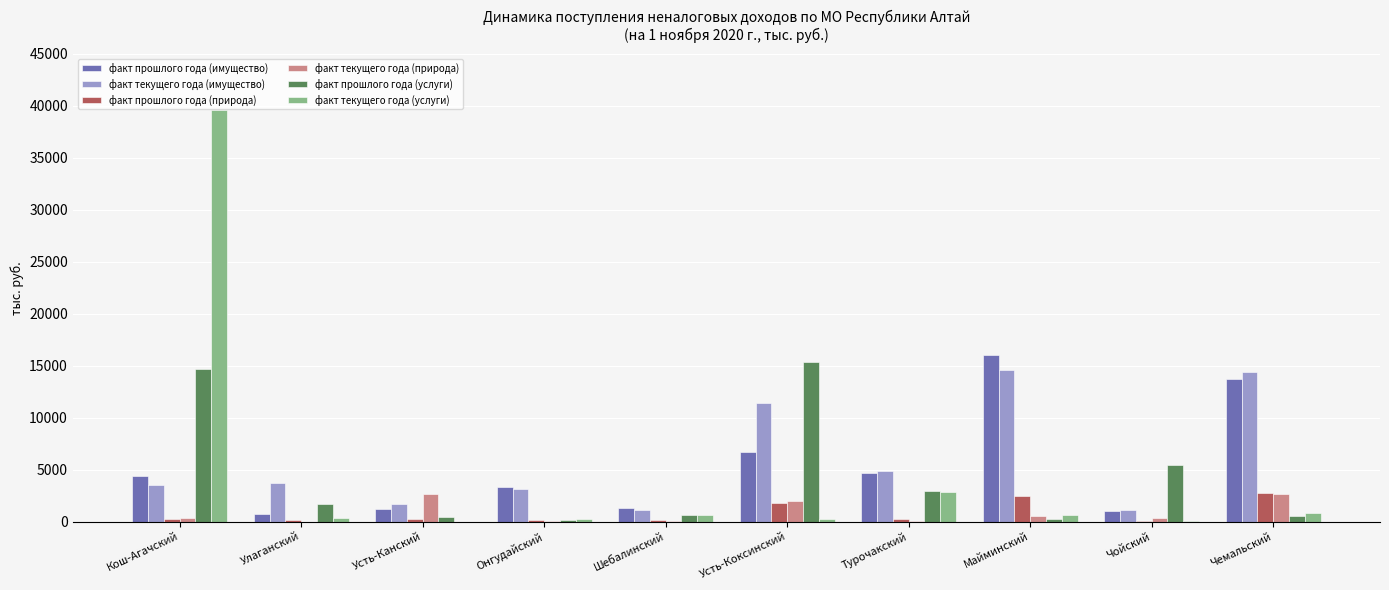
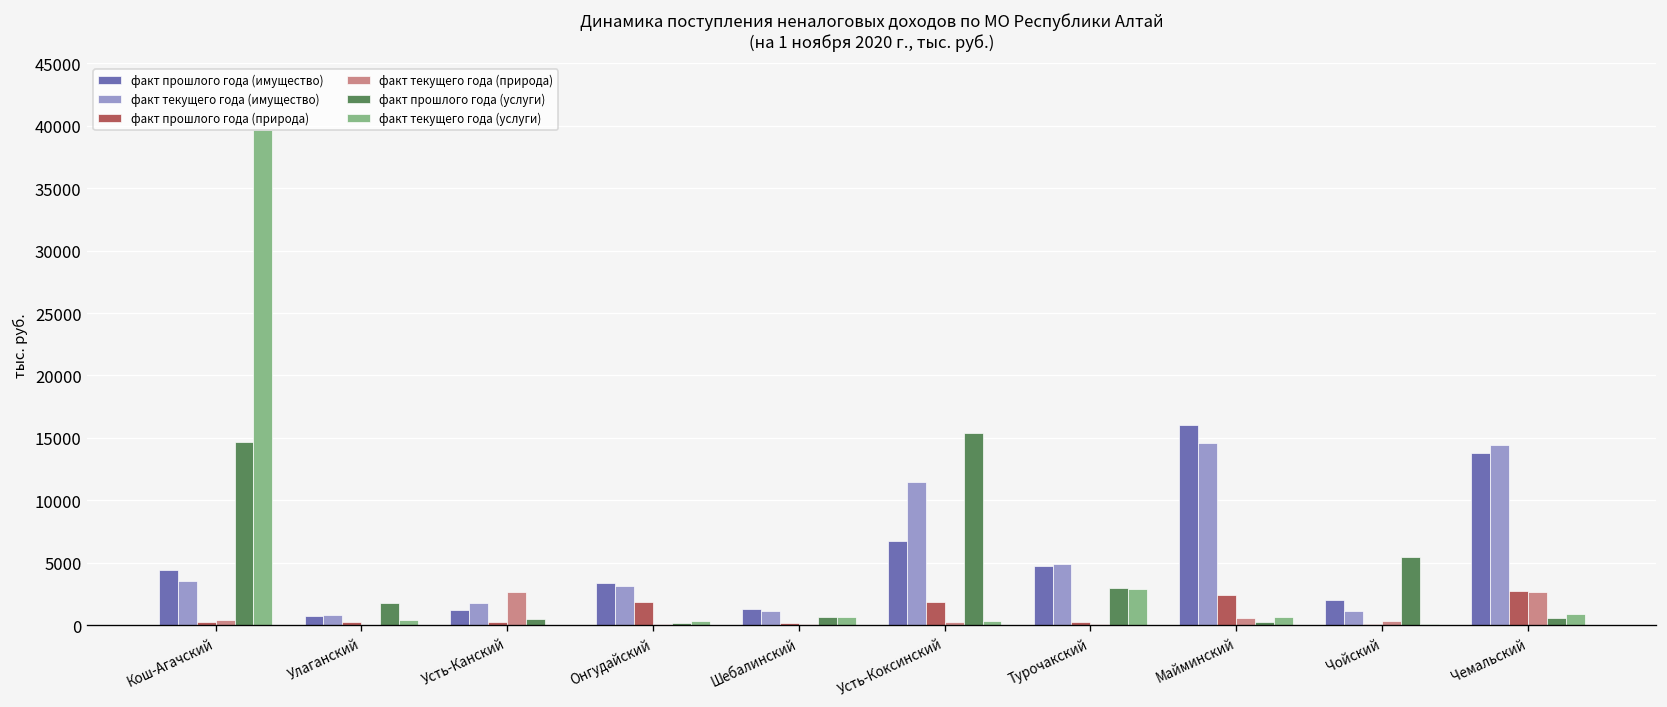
  {
    "факт прошлого года (имущество)": {
      "Кош-Агачский": 4400,
      "Улаганский": 700,
      "Усть-Канский": 1200,
      "Онгудайский": 3300,
      "Шебалинский": 1300,
      "Усть-Коксинский": 6700,
      "Турочакский": 4700,
      "Майминский": 16000,
-     "Чойский": 1000,
+     "Чойский": 2000,
      "Чемальский": 13800
    },
    "факт текущего года (имущество)": {
      "Кош-Агачский": 3500,
-     "Улаганский": 3800,
+     "Улаганский": 800,
      "Усть-Канский": 1700,
      "Онгудайский": 3100,
      "Шебалинский": 1100,
      "Усть-Коксинский": 11500,
      "Турочакский": 4900,
      "Майминский": 14600,
      "Чойский": 1100,
      "Чемальский": 14400
    },
    "факт прошлого года (природа)": {
      "Кош-Агачский": 300,
-     "Онгудайский": 200,
+     "Онгудайский": 1800,
      "Усть-Коксинский": 1800,
      "Майминский": 2400,
      "Чемальский": 2700
    },
    "факт текущего года (природа)": {
      "Кош-Агачский": 400,
      "Усть-Канский": 2700,
-     "Усть-Коксинский": 2000,
+     "Усть-Коксинский": 200,
      "Майминский": 500,
      "Чойский": 300,
      "Чемальский": 2700
    },
    "факт прошлого года (услуги)": {
      "Кош-Агачский": 14700,
      "Улаганский": 1700,
      "Усть-Канский": 500,
      "Шебалинский": 700,
      "Усть-Коксинский": 15400,
      "Турочакский": 3000,
      "Чойский": 5400,
      "Чемальский": 600
    },
    "факт текущего года (услуги)": {
      "Кош-Агачский": 39600,
      "Улаганский": 400,
      "Онгудайский": 300,
      "Шебалинский": 600,
      "Усть-Коксинский": 300,
      "Турочакский": 2900,
      "Майминский": 700,
      "Чемальский": 900
    }
  }
